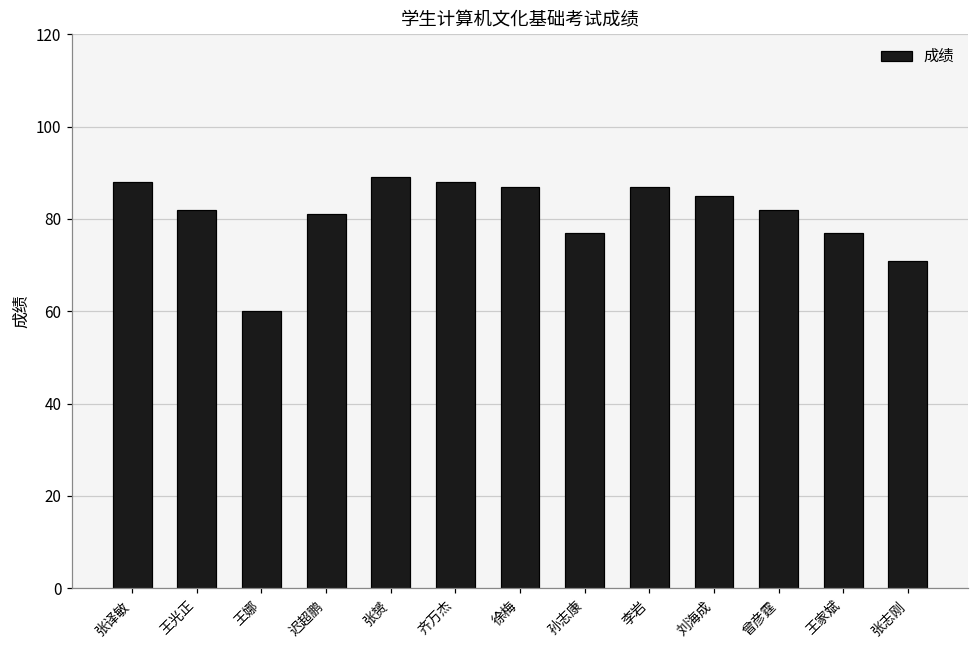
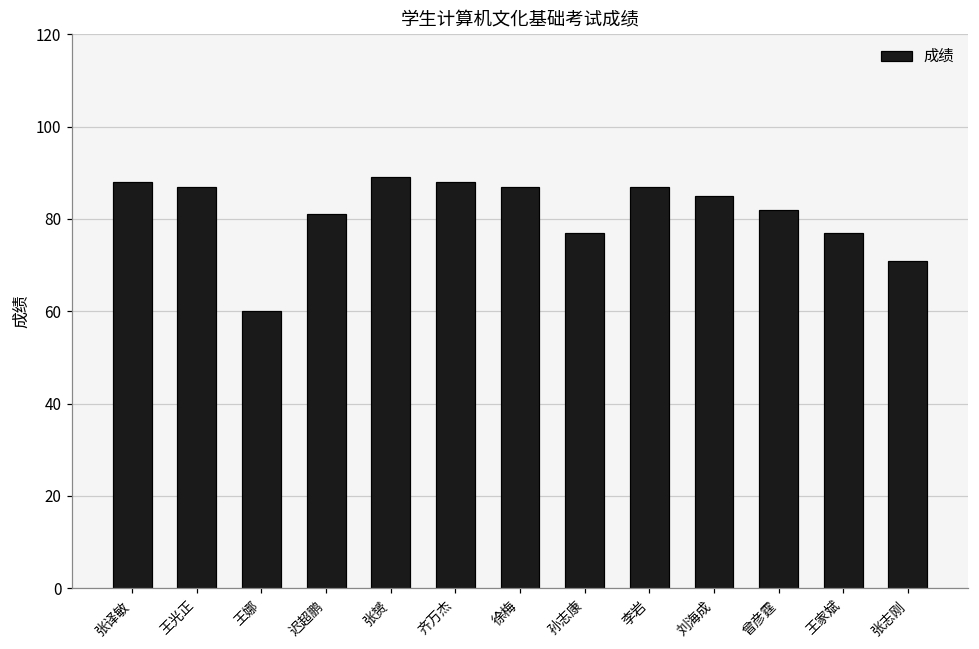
  {
    "张译敏": 88,
-   "王光正": 82,
+   "王光正": 87,
    "王娜": 60,
    "迟超鹏": 81,
    "张赟": 89,
    "齐万杰": 88,
    "徐梅": 87,
    "孙志康": 77,
    "李岩": 87,
    "刘海成": 85,
    "曾彦霆": 82,
    "王家斌": 77,
    "张志刚": 71
  }
